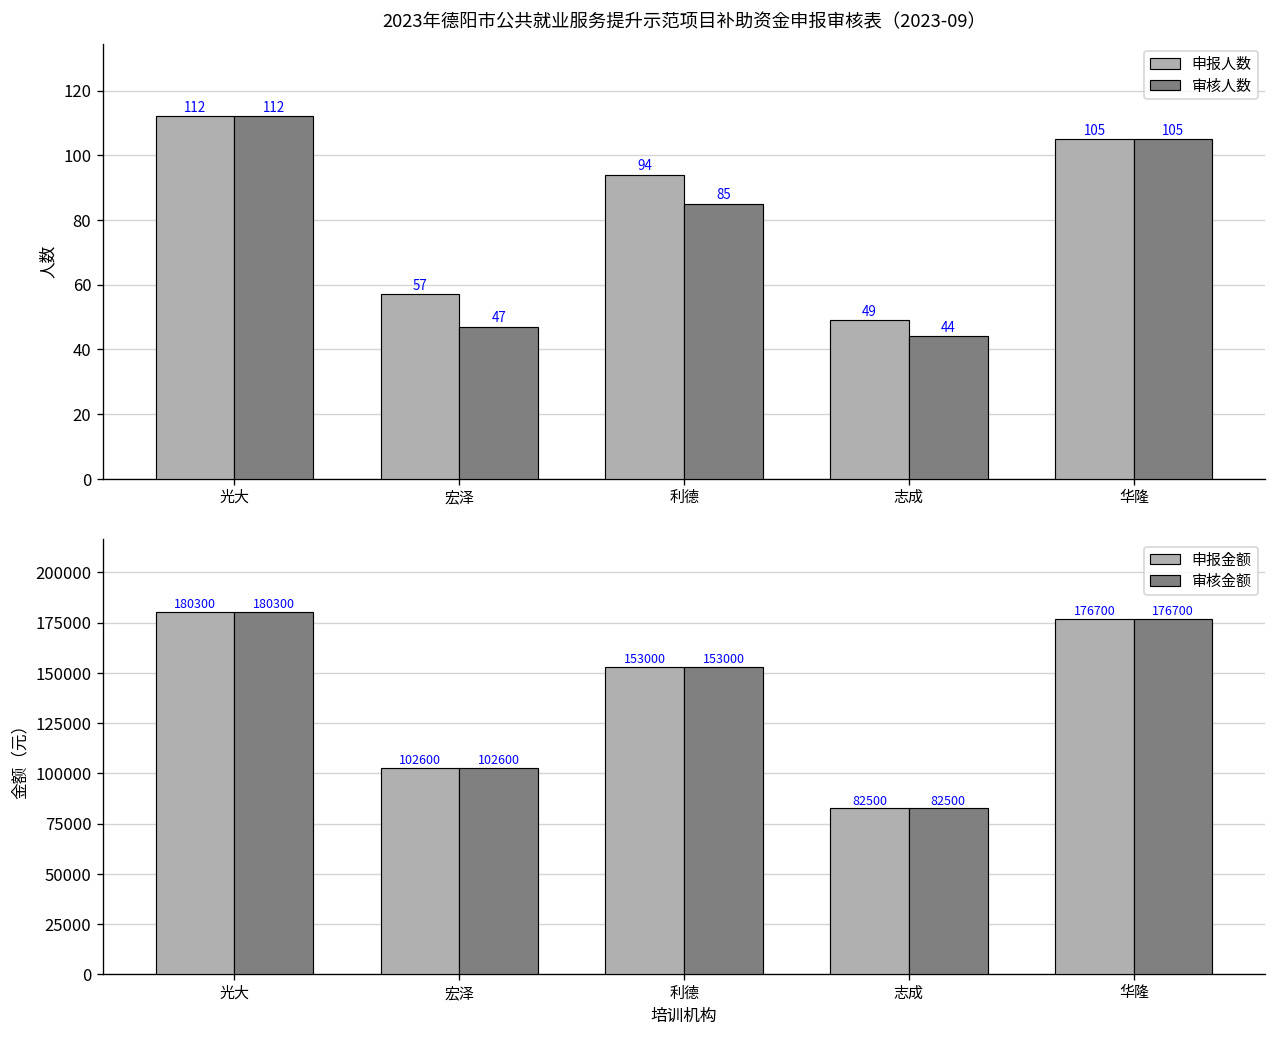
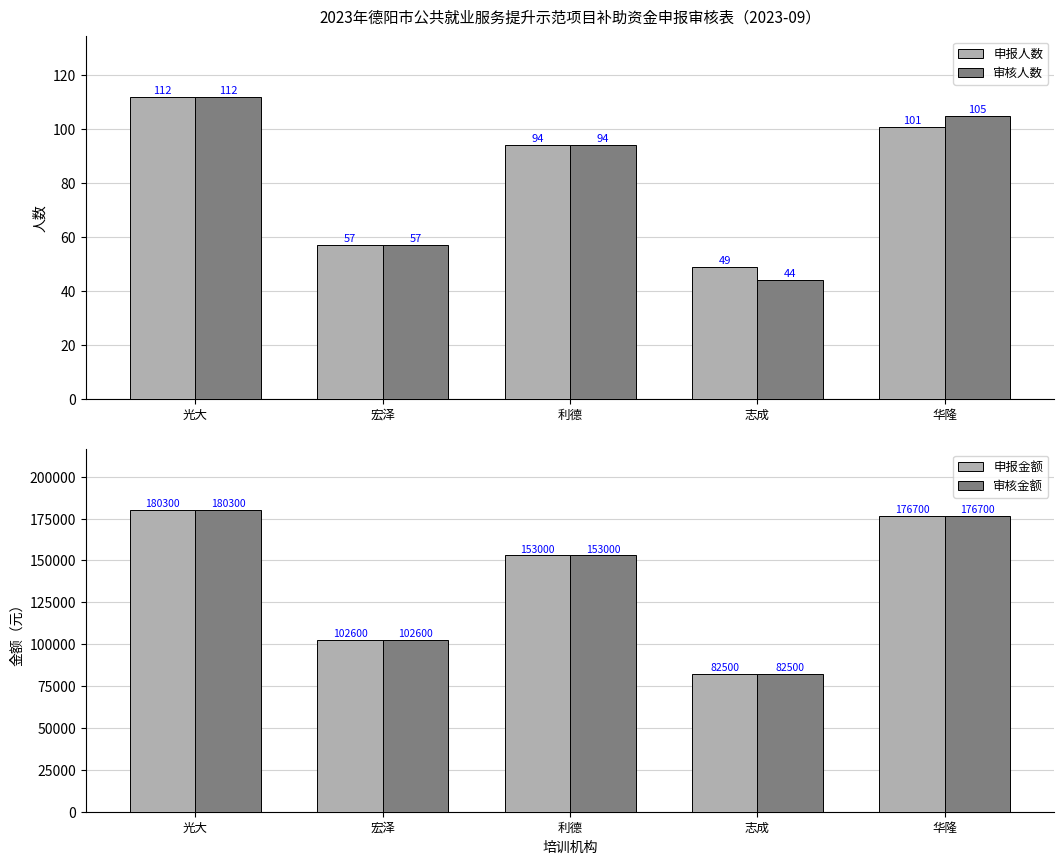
  {
    "2023年德阳市公共就业服务提升示范项目补助资金申报审核表（2023-09）": {
      "申报人数": {
        "光大": 112,
        "宏泽": 57,
        "利德": 94,
        "志成": 49,
-       "华隆": 105
+       "华隆": 101
      },
      "审核人数": {
        "光大": 112,
-       "宏泽": 47,
-       "利德": 85,
+       "宏泽": 57,
+       "利德": 94,
        "志成": 44,
        "华隆": 105
      }
    }
  }
